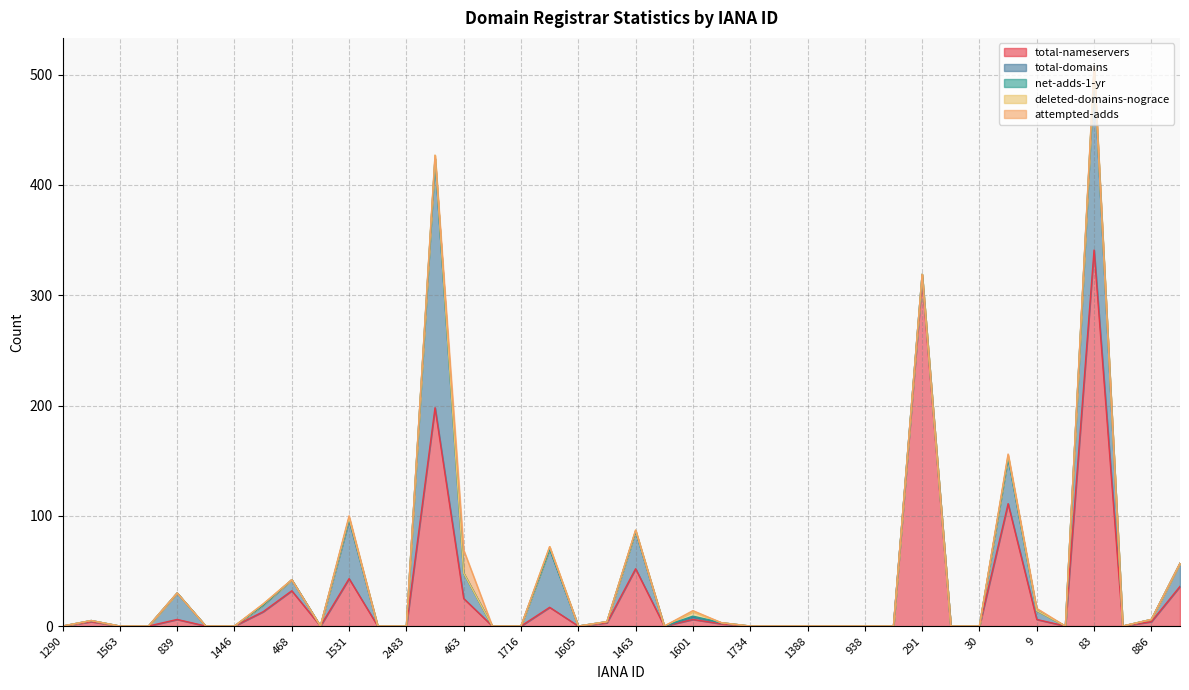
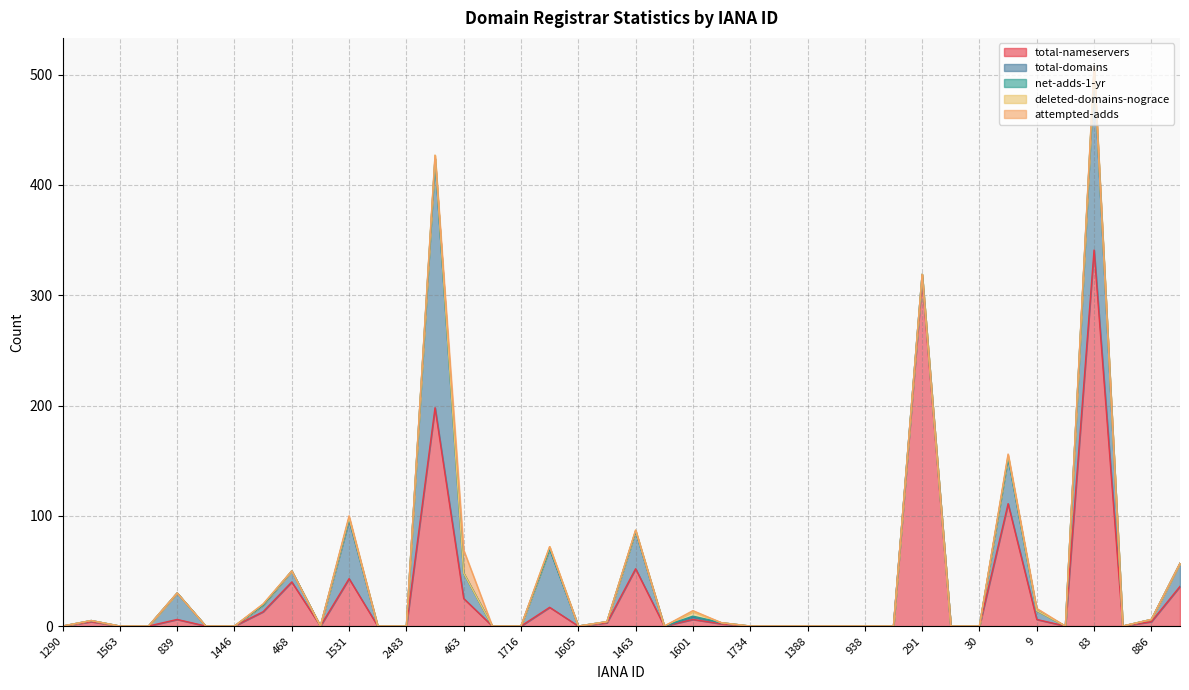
  {
    "total-nameservers": {
      "839": 6,
-     "468": 32,
+     "468": 40,
      "1531": 43,
      "463": 25,
      "1463": 52,
      "291": 315,
      "83": 341
    }
  }
